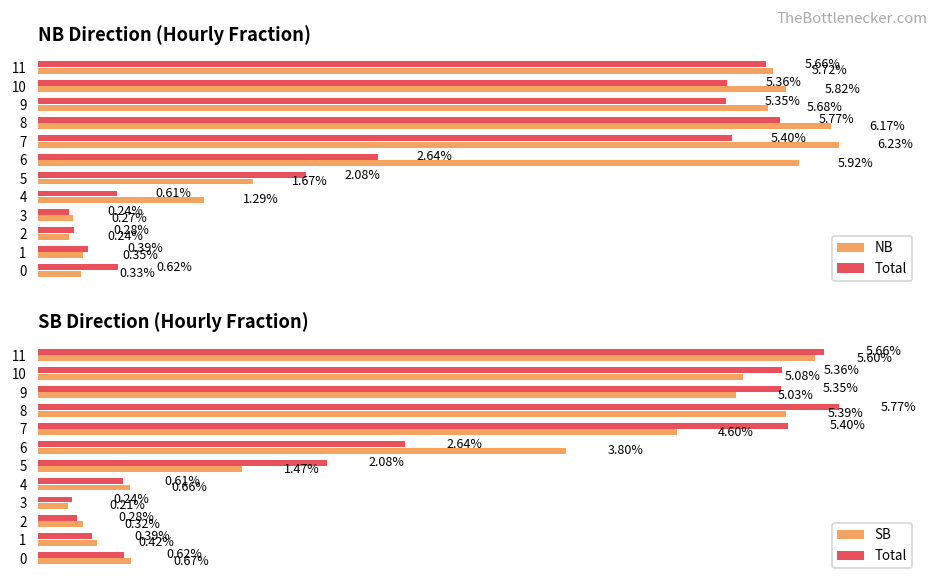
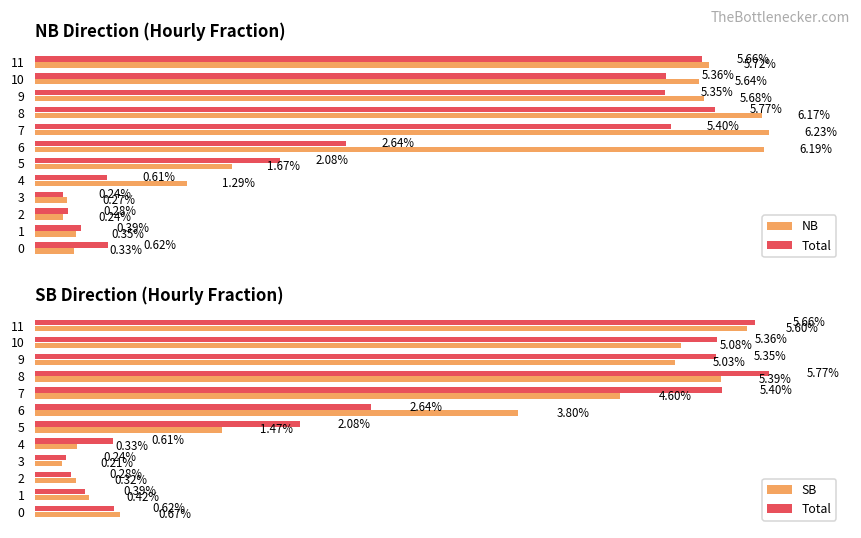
  {
    "NB Direction (Hourly Fraction)": {
      "NB": {
-       "10": "5.82%",
-       "6": "5.92%"
+       "10": "5.64%",
+       "6": "6.19%"
      }
    },
    "SB Direction (Hourly Fraction)": {
      "SB": {
-       "4": "0.66%"
+       "4": "0.33%"
      }
    }
  }
